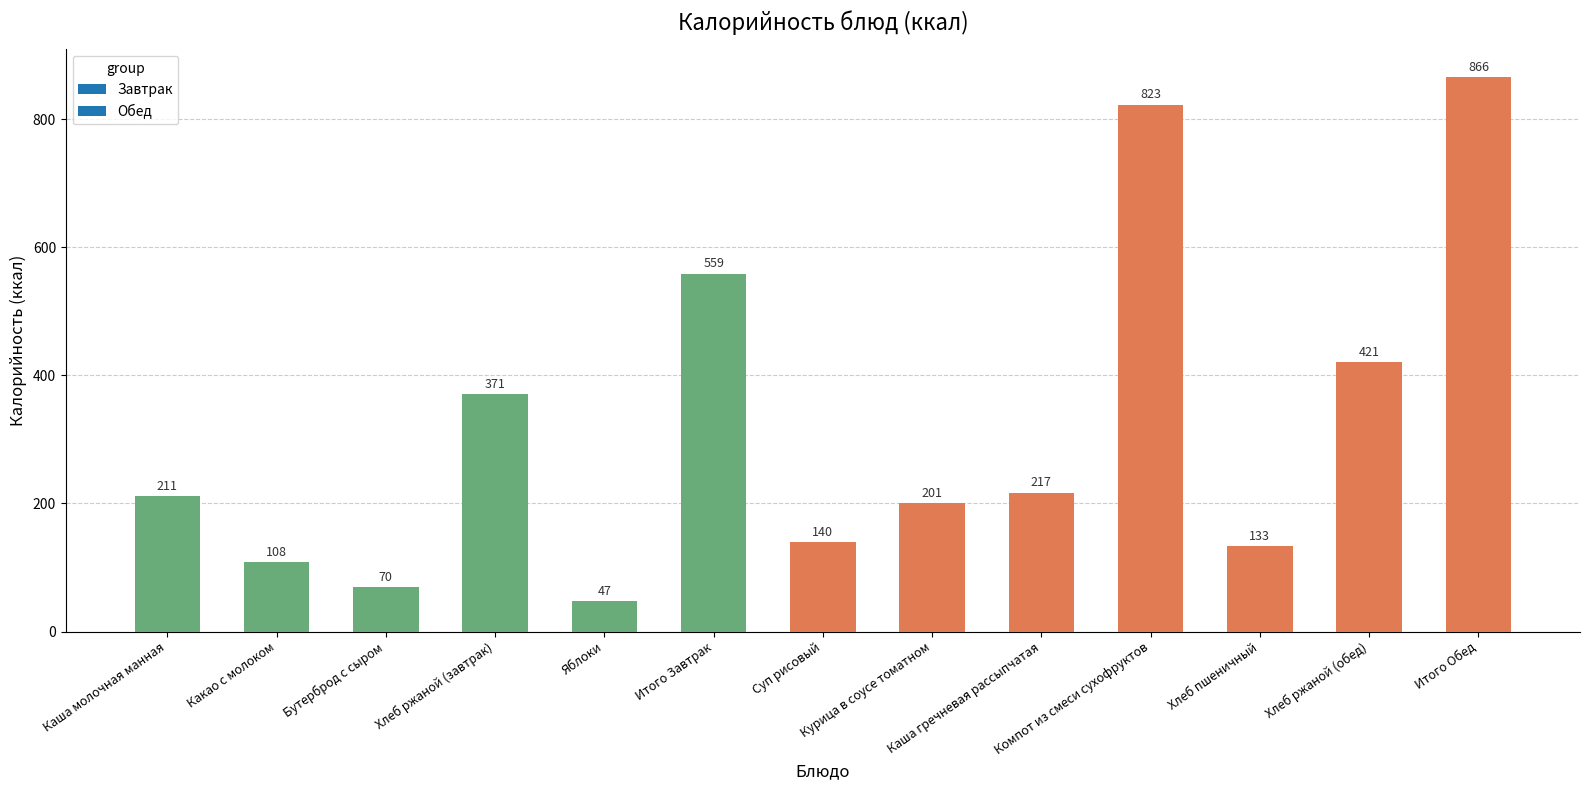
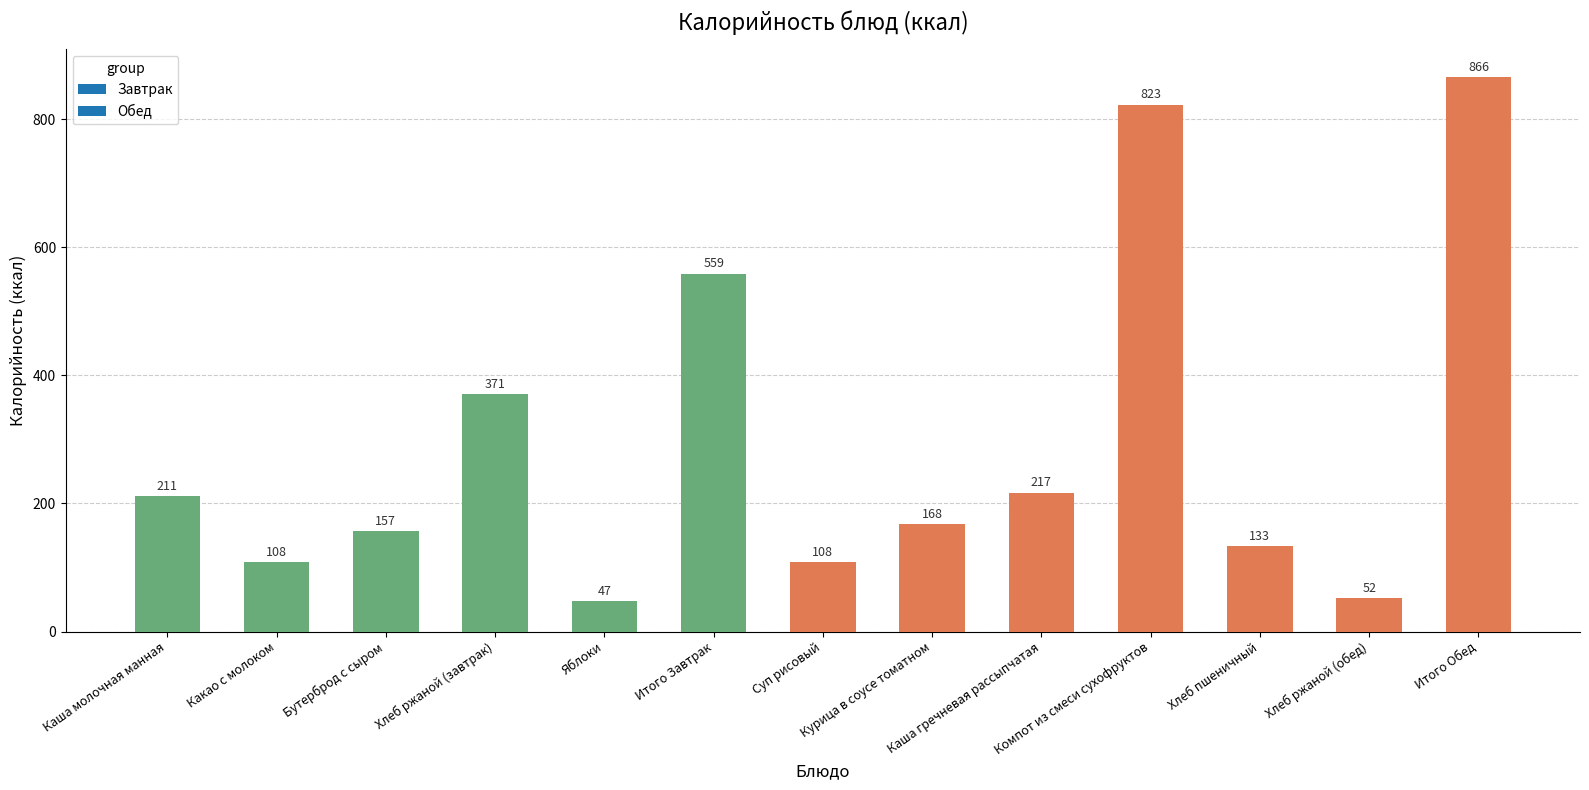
  {
    "Каша молочная манная": 211,
    "Какао с молоком": 108,
-   "Бутерброд с сыром": 70,
+   "Бутерброд с сыром": 157,
    "Хлеб ржаной (завтрак)": 371,
    "Яблоки": 47,
    "Итого Завтрак": 559,
-   "Суп рисовый": 140,
-   "Курица в соусе томатном": 201,
+   "Суп рисовый": 108,
+   "Курица в соусе томатном": 168,
    "Каша гречневая рассыпчатая": 217,
    "Компот из смеси сухофруктов": 823,
    "Хлеб пшеничный": 133,
-   "Хлеб ржаной (обед)": 421,
+   "Хлеб ржаной (обед)": 52,
    "Итого Обед": 866
  }
